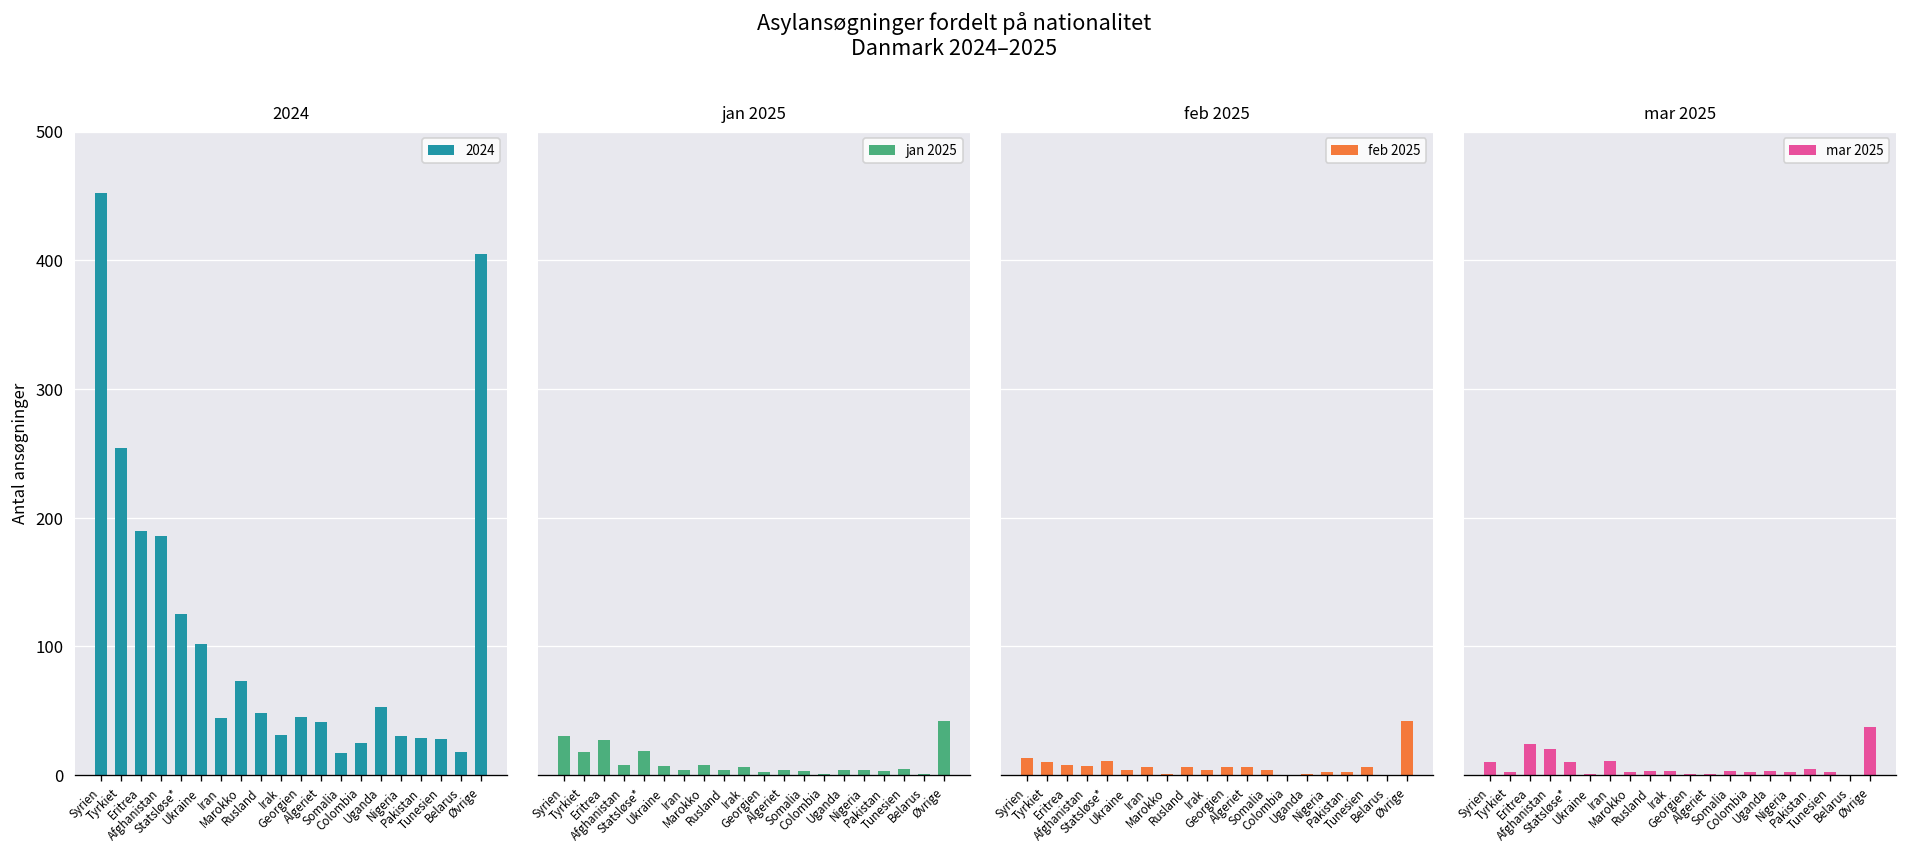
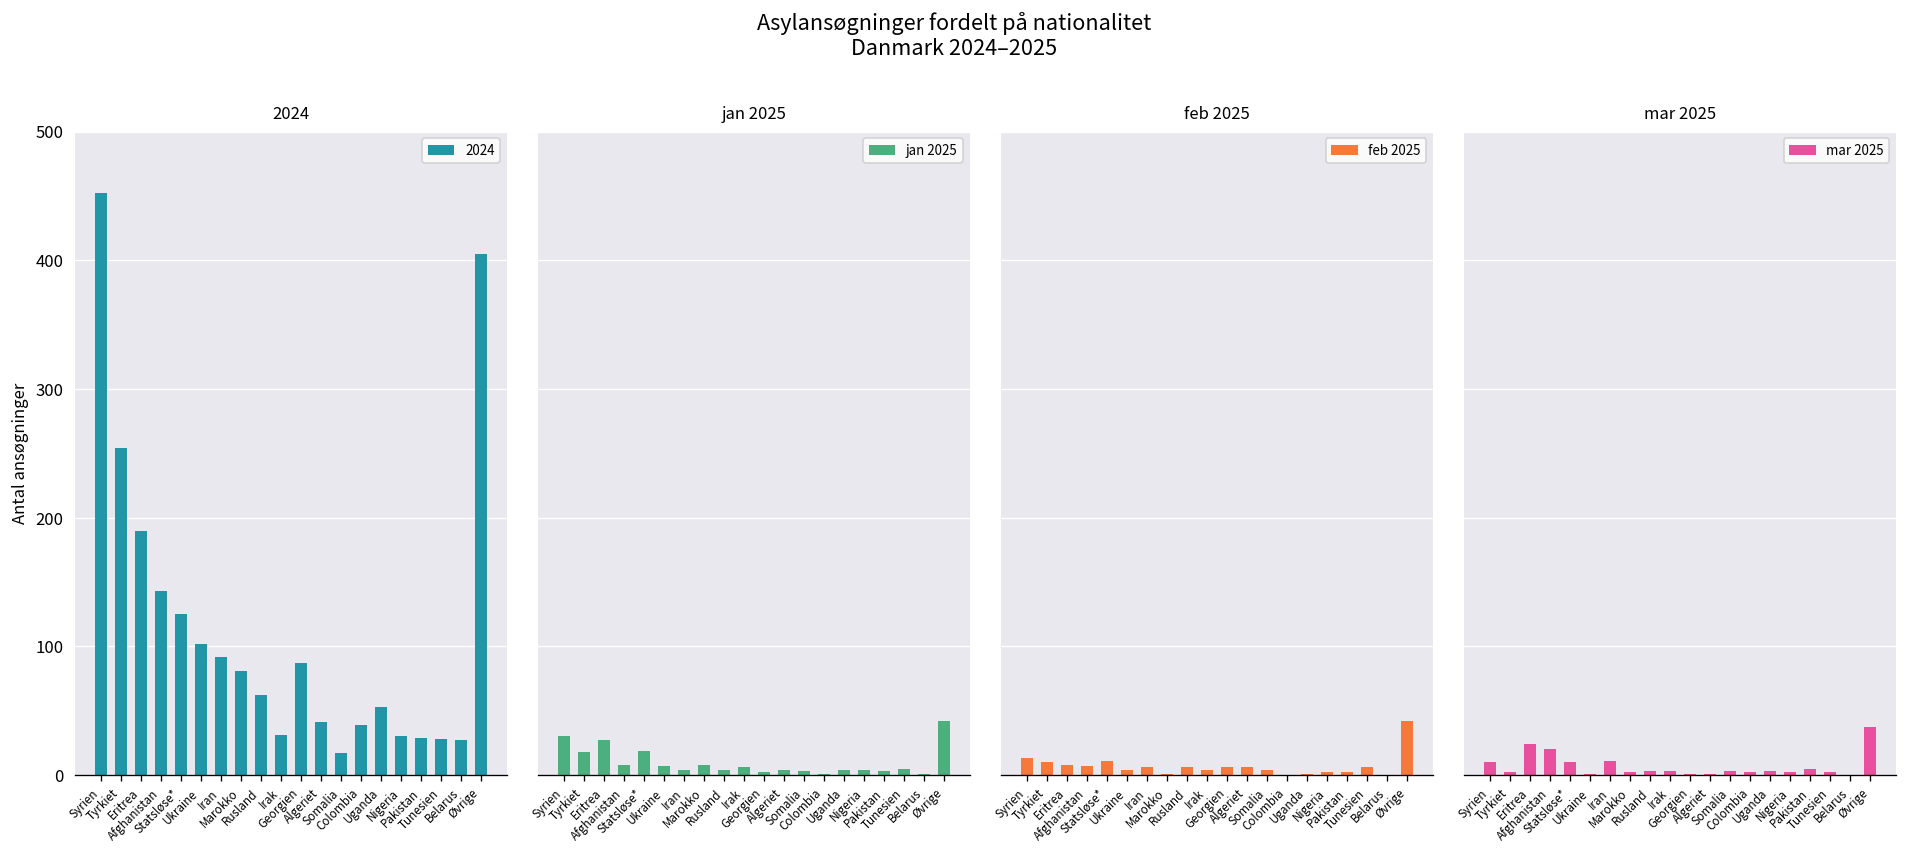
  {
    "2024": {
      "Syrien": 452,
      "Tyrkiet": 254,
      "Eritrea": 190,
-     "Afghanistan": 186,
+     "Afghanistan": 143,
      "Statsløse*": 125,
      "Ukraine": 102,
-     "Iran": 44,
-     "Marokko": 73,
-     "Rusland": 48,
+     "Iran": 92,
+     "Marokko": 81,
+     "Rusland": 62,
      "Irak": 31,
-     "Georgien": 45,
+     "Georgien": 87,
      "Algeriet": 41,
      "Somalia": 17,
-     "Colombia": 25,
+     "Colombia": 39,
      "Uganda": 53,
      "Nigeria": 30,
      "Pakistan": 29,
      "Tunesien": 28,
-     "Belarus": 18,
+     "Belarus": 27,
      "Øvrige": 405
    }
  }
